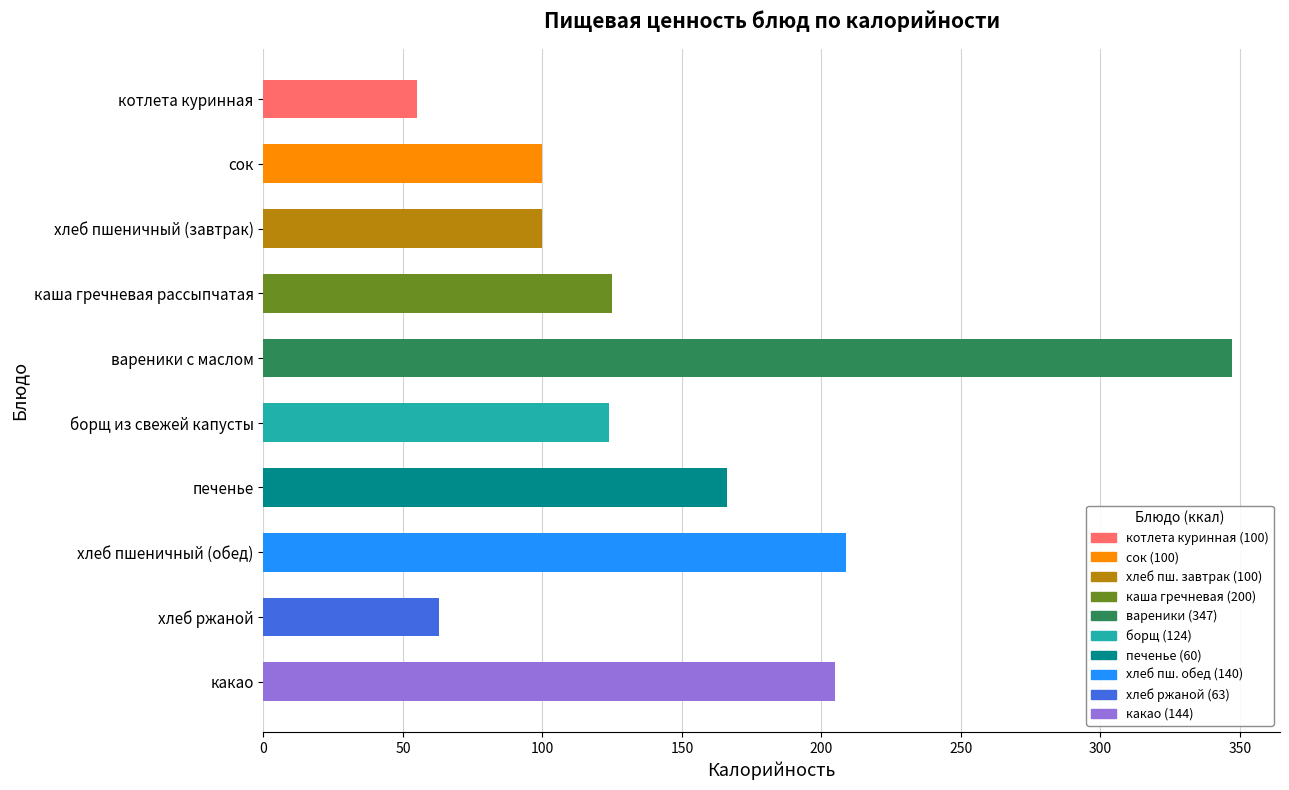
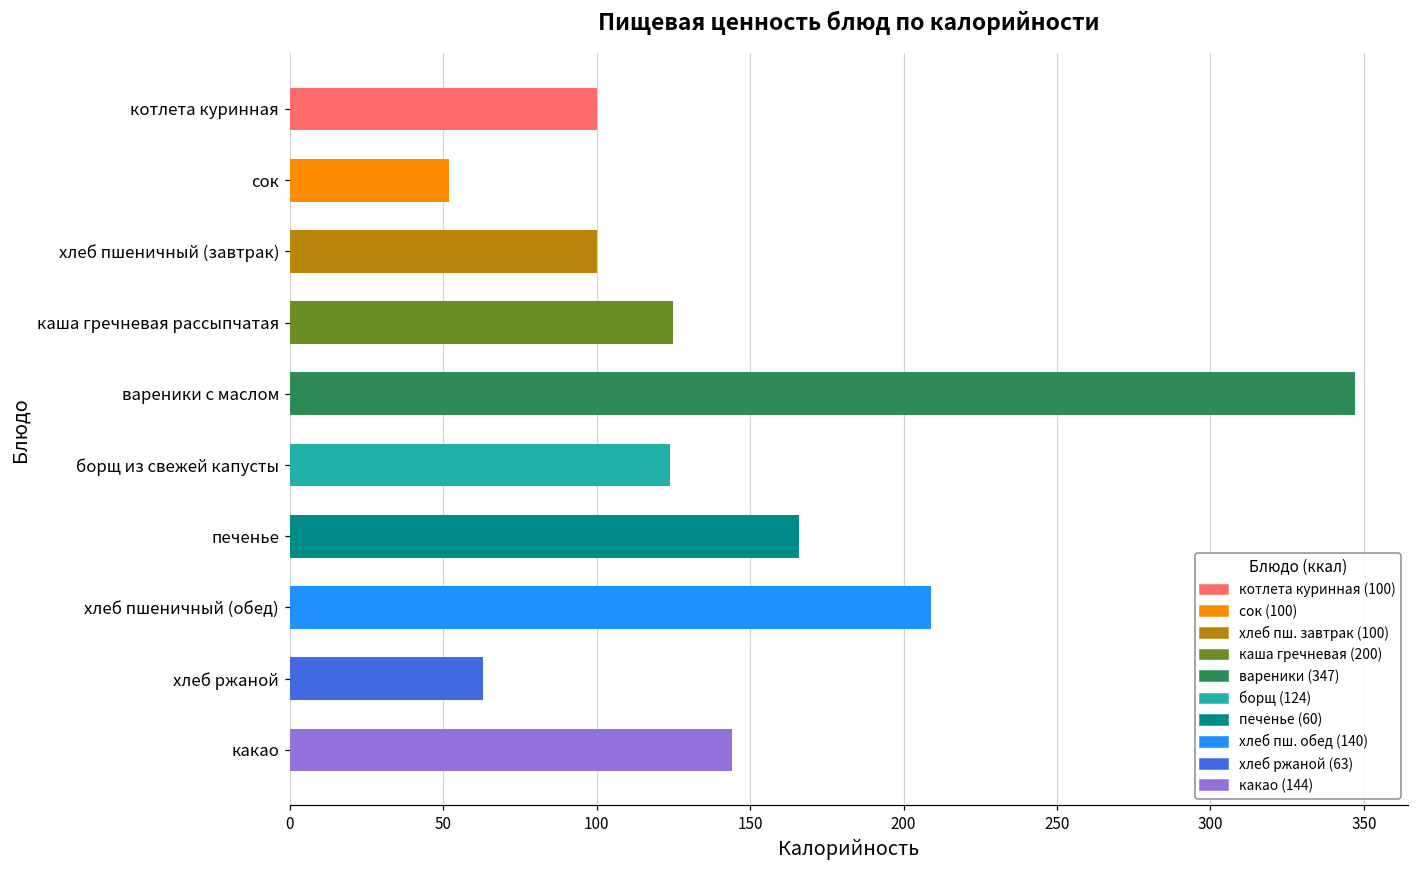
  {
-   "котлета куринная": 55,
-   "сок": 100,
+   "котлета куринная": 100,
+   "сок": 52,
    "хлеб пшеничный (завтрак)": 100,
    "каша гречневая рассыпчатая": 125,
    "вареники с маслом": 347,
    "борщ из свежей капусты": 124,
    "печенье": 166,
    "хлеб пшеничный (обед)": 209,
    "хлеб ржаной": 63,
-   "какао": 205
+   "какао": 144
  }
